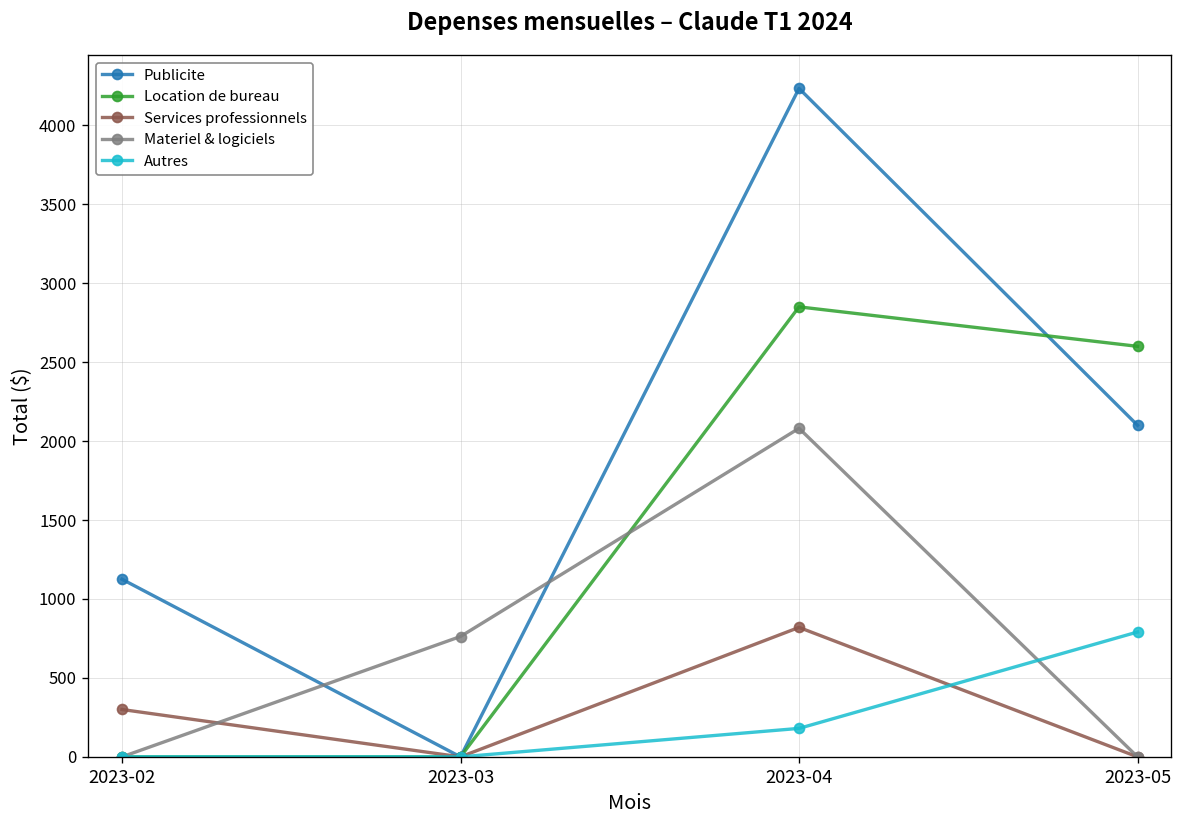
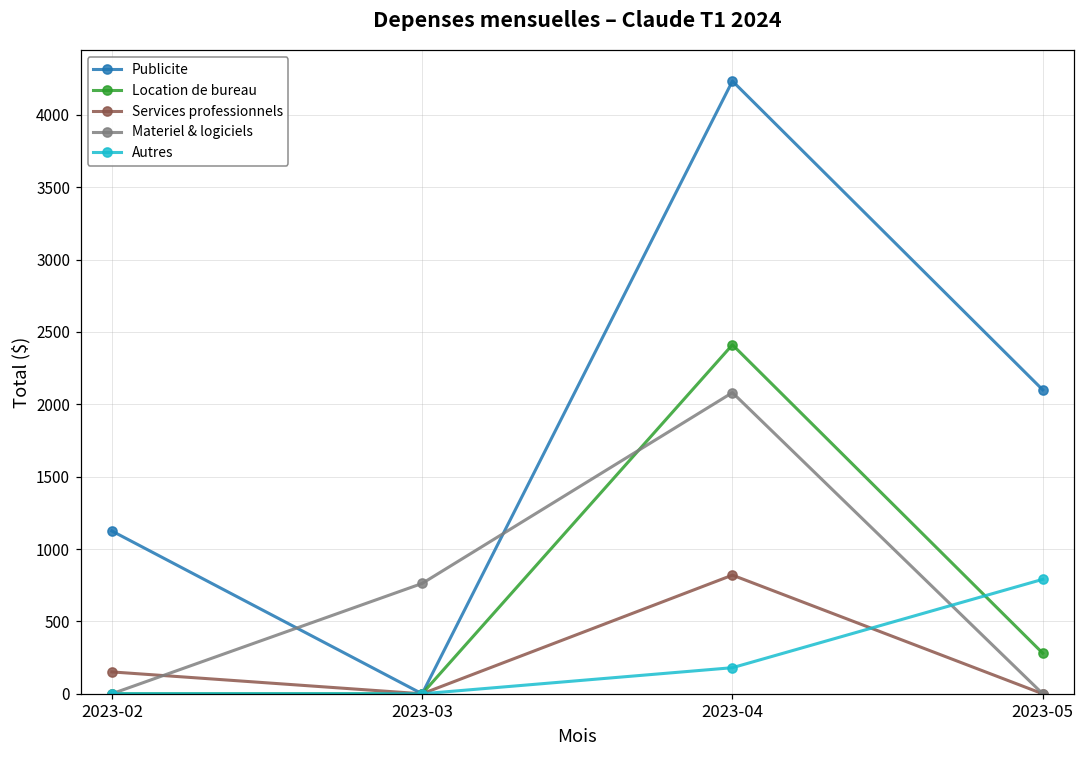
  {
    "Publicite": {
      "2023-02": 1130,
      "2023-04": 4230,
      "2023-05": 2100
    },
    "Location de bureau": {
-     "2023-04": 2850,
-     "2023-05": 2600
+     "2023-04": 2410,
+     "2023-05": 280
    },
    "Services professionnels": {
-     "2023-02": 300,
+     "2023-02": 150,
      "2023-04": 820
    },
    "Materiel & logiciels": {
      "2023-03": 760,
      "2023-04": 2080
    },
    "Autres": {
      "2023-04": 180,
      "2023-05": 790
    }
  }
